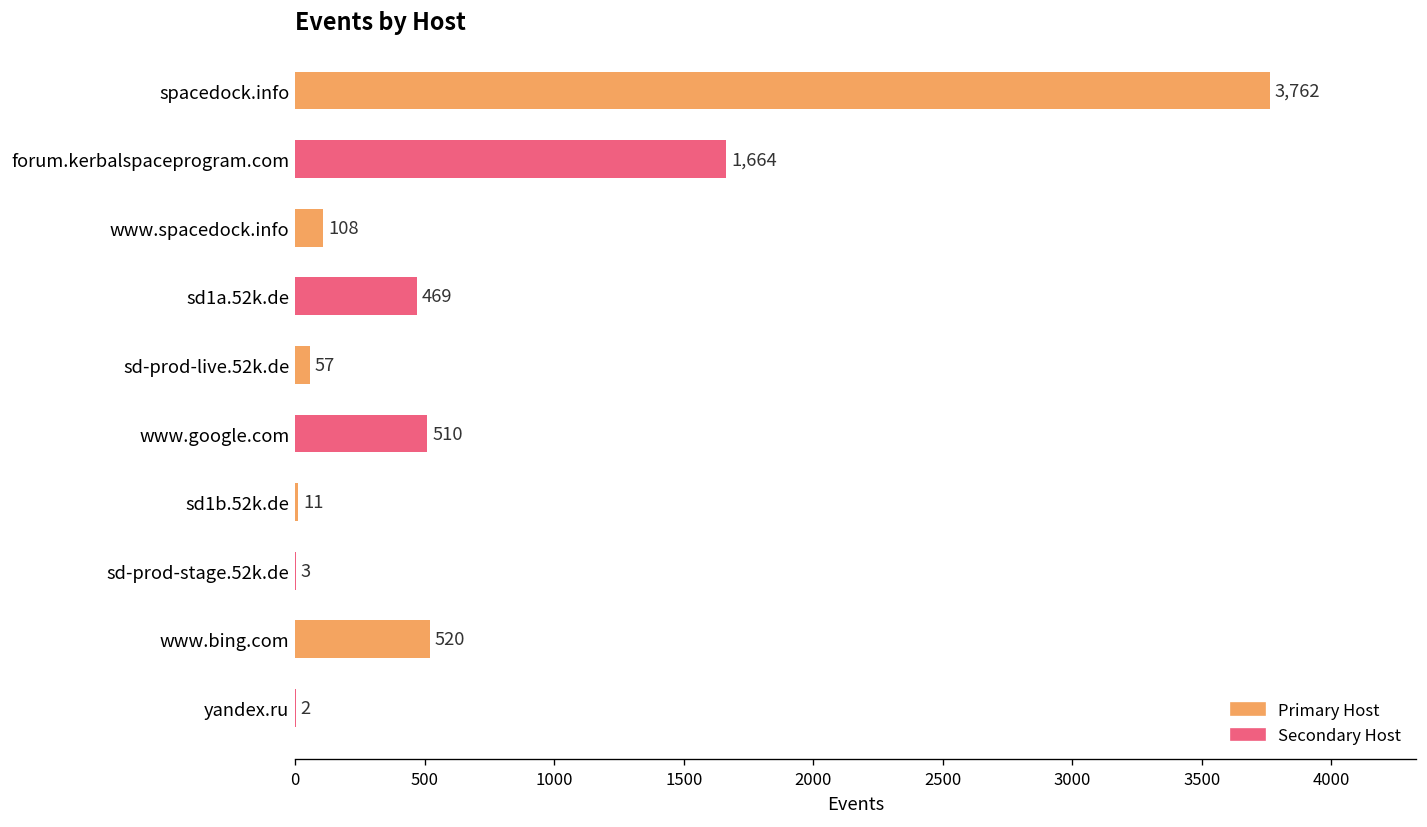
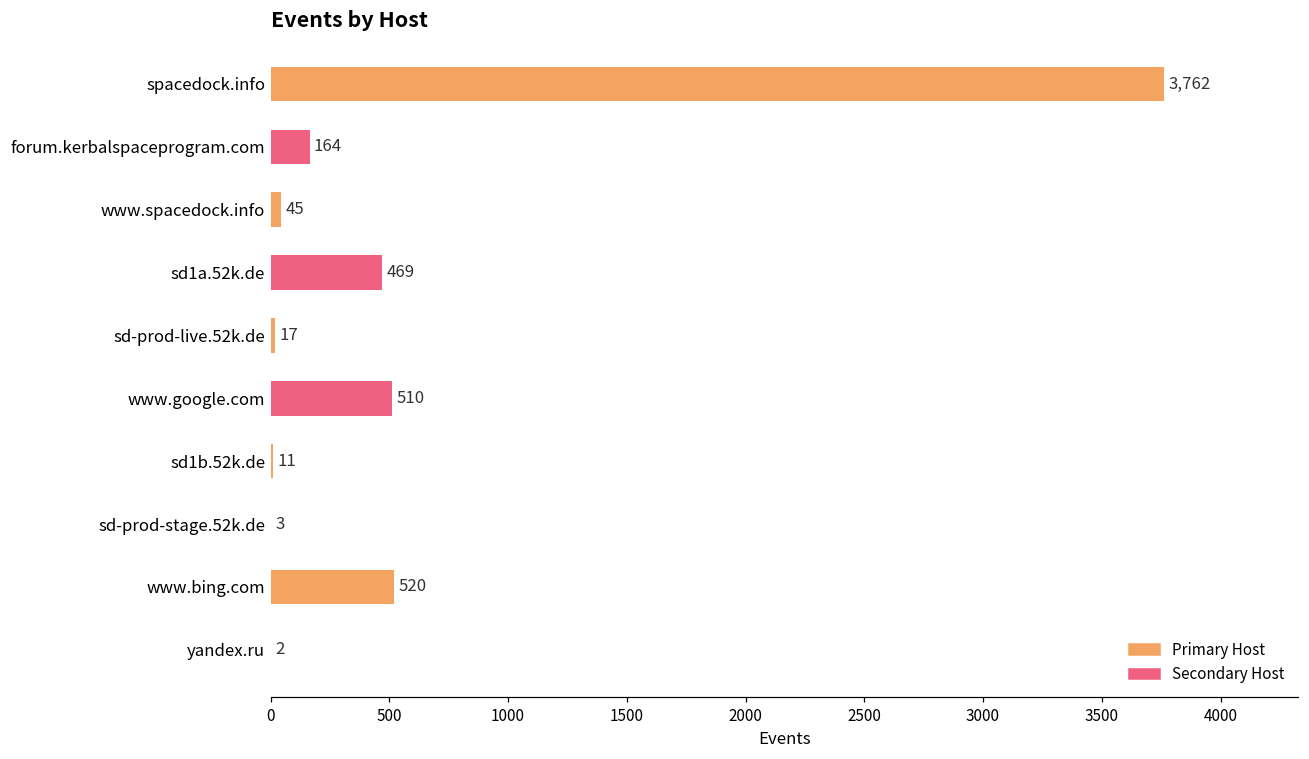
  {
    "spacedock.info": "3,762",
-   "forum.kerbalspaceprogram.com": "1,664",
-   "www.spacedock.info": "108",
+   "forum.kerbalspaceprogram.com": "164",
+   "www.spacedock.info": "45",
    "sd1a.52k.de": "469",
-   "sd-prod-live.52k.de": "57",
+   "sd-prod-live.52k.de": "17",
    "www.google.com": "510",
    "sd1b.52k.de": "11",
    "sd-prod-stage.52k.de": "3",
    "www.bing.com": "520",
    "yandex.ru": "2"
  }
